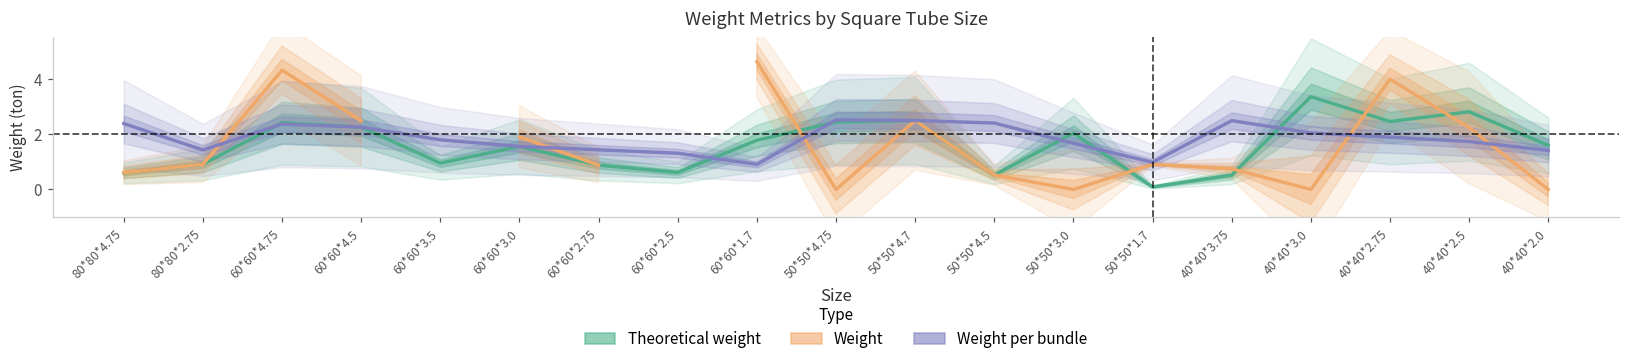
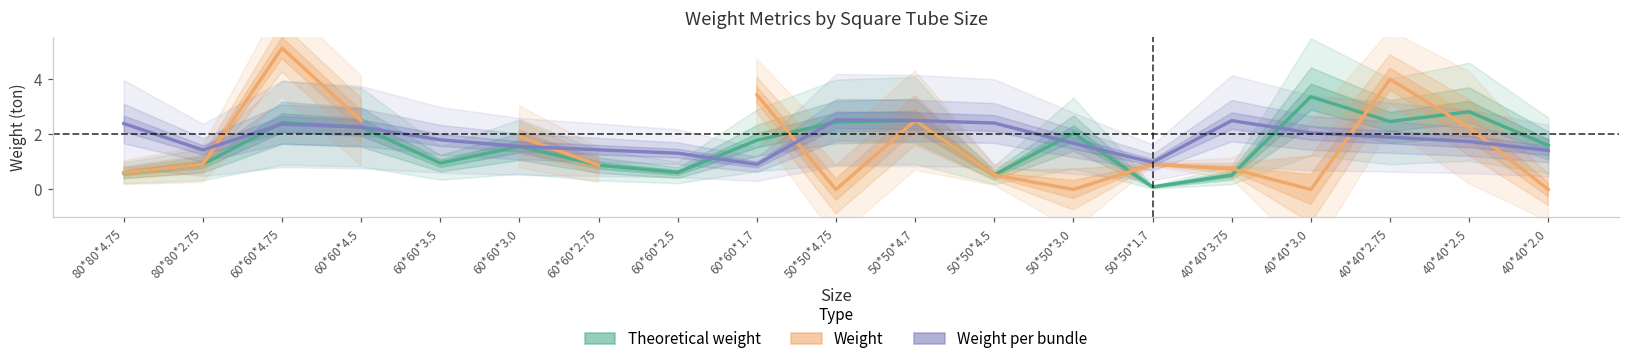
  {
    "Weight": {
-     "60*60*4.75": 4.3,
+     "60*60*4.75": 5.1,
      "60*60*3.0": 1.9,
-     "60*60*1.7": 4.6,
+     "60*60*1.7": 3.4,
      "50*50*4.75": 0.0,
      "50*50*3.0": 0.0,
      "40*40*3.0": 0.0,
      "40*40*2.0": 0.0
    }
  }
